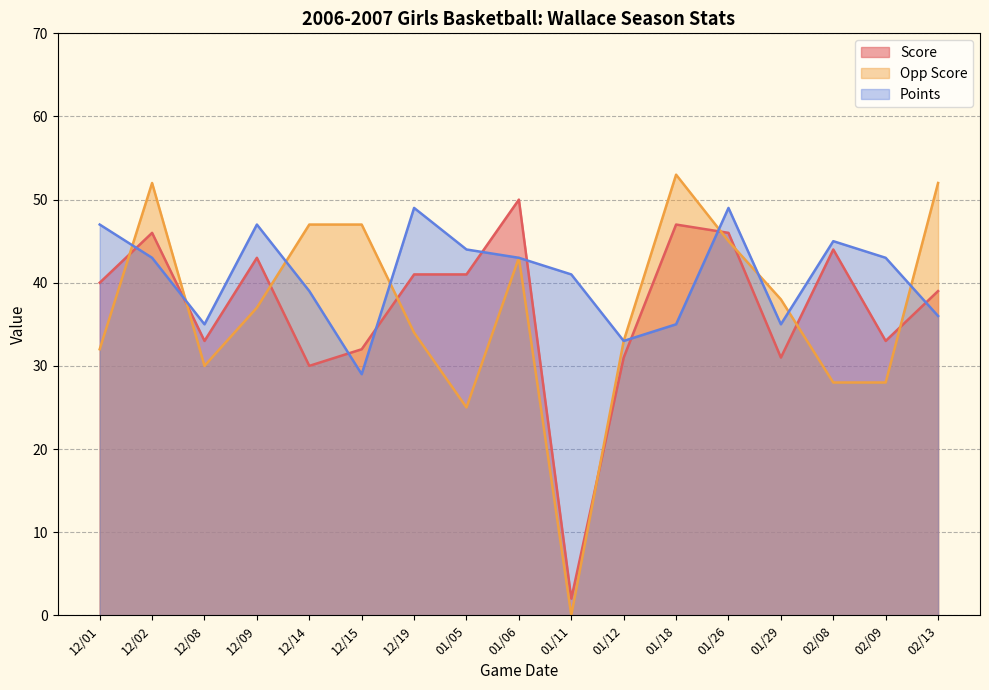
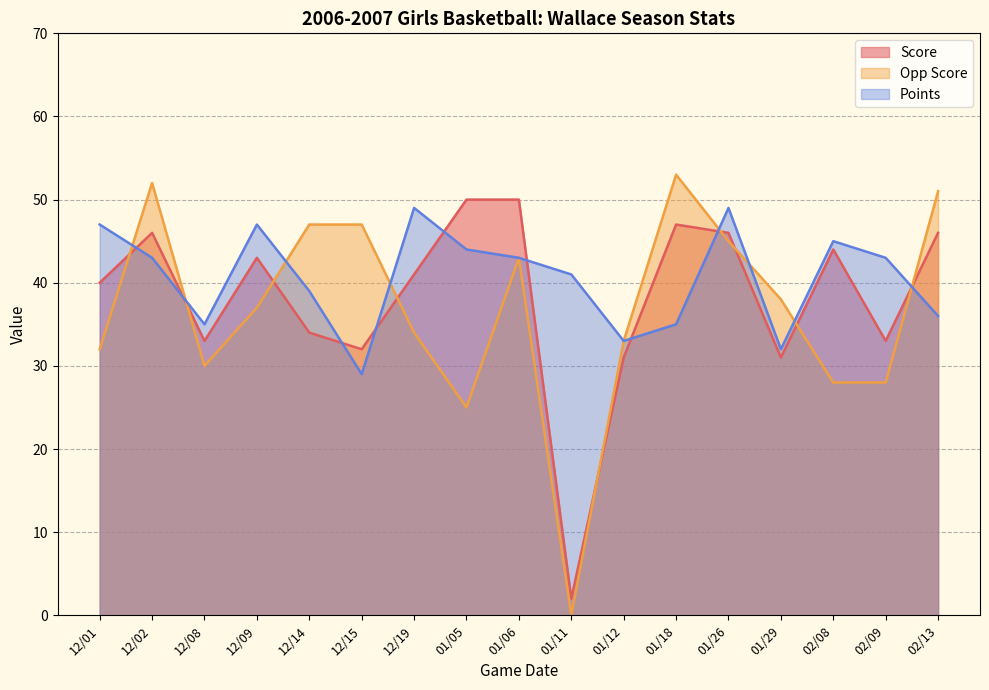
  {
    "Score": {
      "12/01": 40,
      "12/02": 46,
      "12/08": 33,
      "12/09": 43,
-     "12/14": 30,
+     "12/14": 34,
      "12/15": 32,
      "12/19": 41,
-     "01/05": 41,
+     "01/05": 50,
      "01/06": 50,
      "01/11": 2,
      "01/12": 31,
      "01/18": 47,
      "01/26": 46,
      "01/29": 31,
      "02/08": 44,
      "02/09": 33,
-     "02/13": 39
+     "02/13": 46
    },
    "Opp Score": {
      "12/01": 32,
      "12/02": 52,
      "12/08": 30,
      "12/09": 37,
      "12/14": 47,
      "12/15": 47,
      "12/19": 34,
      "01/05": 25,
      "01/11": 0,
      "01/18": 53,
      "01/26": 45,
      "01/29": 38,
      "02/08": 28,
      "02/09": 28,
-     "02/13": 52
+     "02/13": 51
    },
    "Points": {
      "12/01": 47,
      "12/02": 43,
      "12/08": 35,
      "12/09": 47,
      "12/14": 39,
      "12/15": 29,
      "12/19": 49,
      "01/05": 44,
      "01/11": 41,
      "01/18": 35,
      "01/26": 49,
-     "01/29": 35,
+     "01/29": 32,
      "02/08": 45,
      "02/09": 43,
      "02/13": 36
    }
  }
